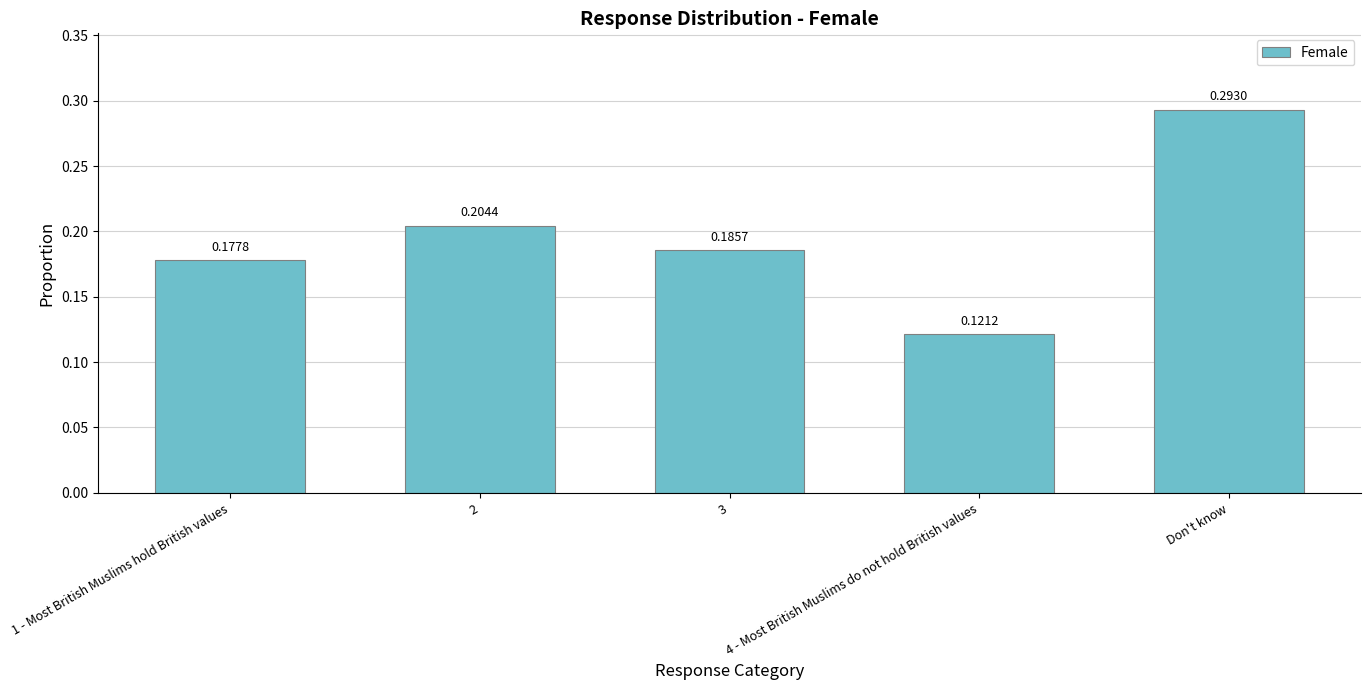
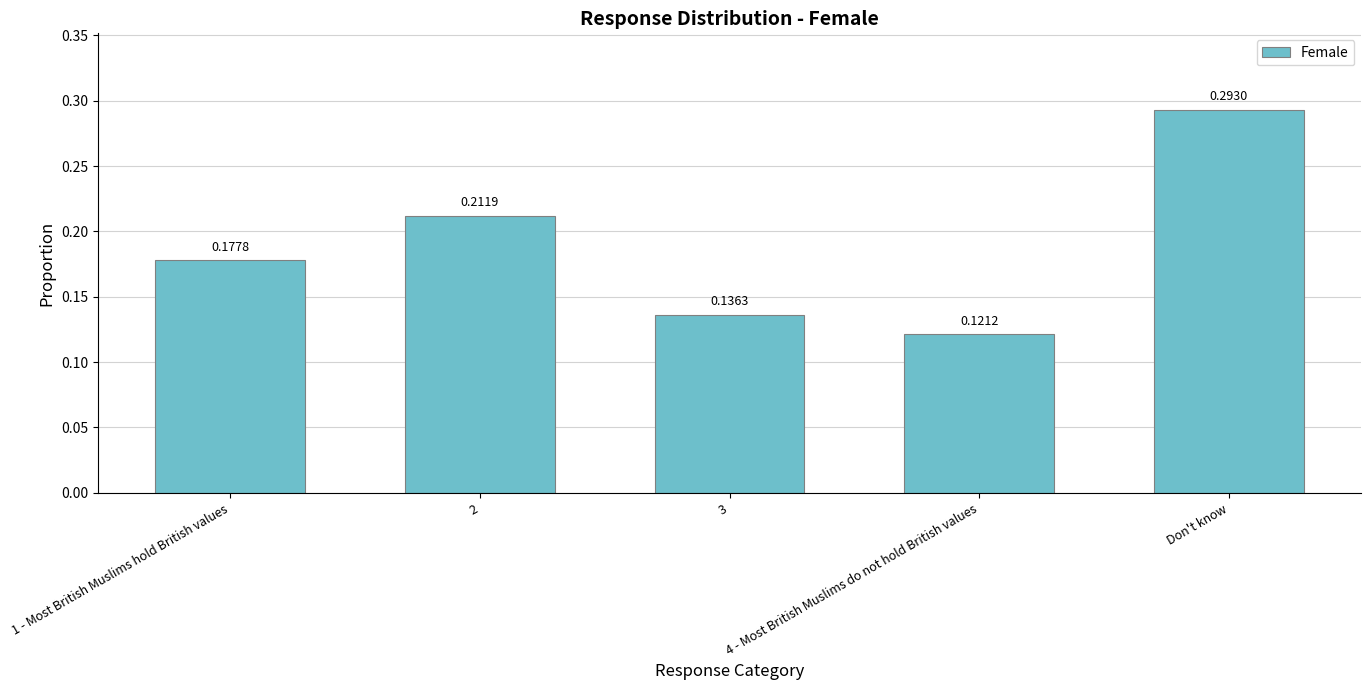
  {
    "1 - Most British Muslims hold British values": 0.1778,
-   "2": 0.2044,
-   "3": 0.1857,
+   "2": 0.2119,
+   "3": 0.1363,
    "4 - Most British Muslims do not hold British values": 0.1212,
    "Don't know": 0.2930
  }
